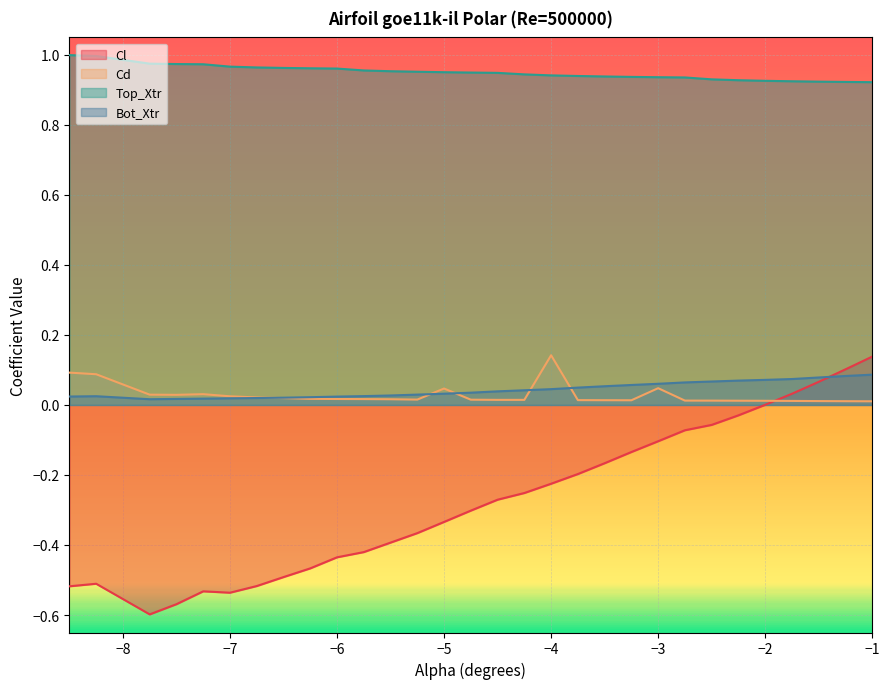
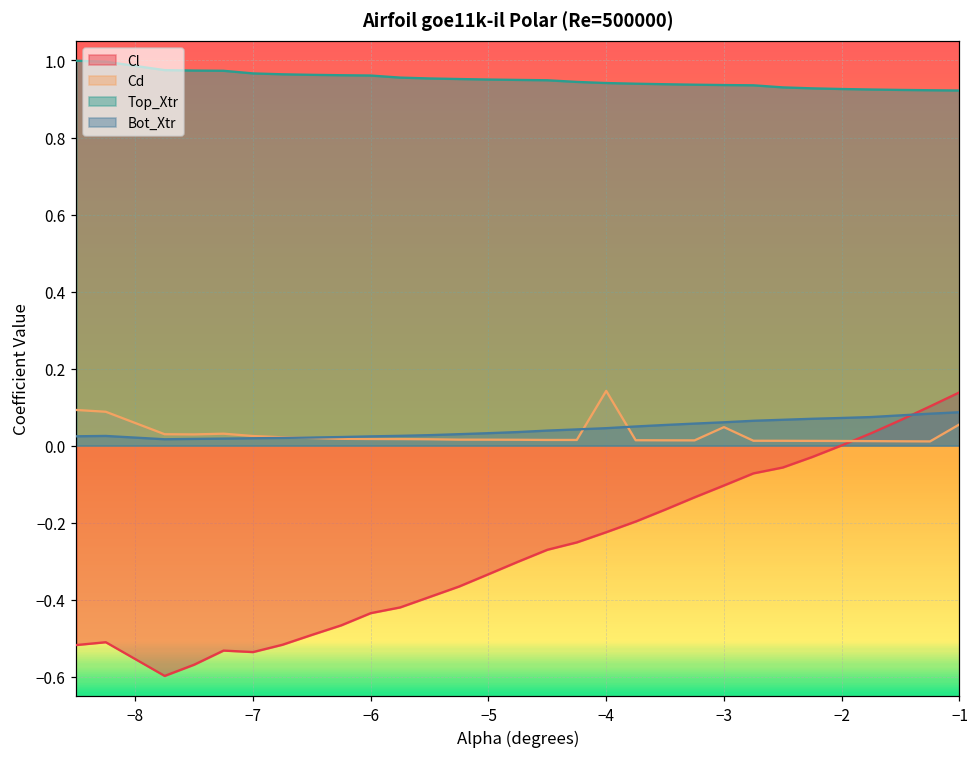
  {
    "Cd": {
-     "−5": 0.05,
+     "−5": 0.02,
      "−4": 0.14,
      "−3": 0.05,
      "−2": 0.01,
-     "−1": 0.01
+     "−1": 0.06
    }
  }
